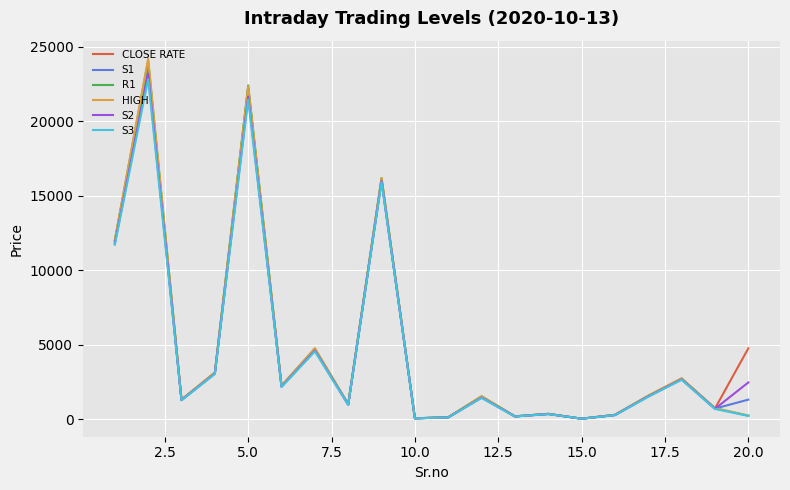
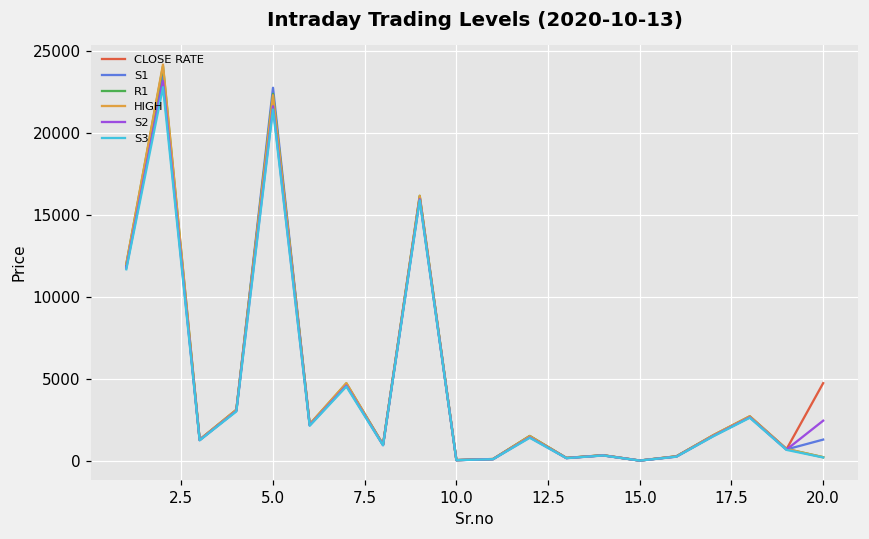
  {
    "CLOSE RATE": {
      "20.0": 4800
    },
    "S1": {
-     "5.0": 21900,
+     "5.0": 22800,
      "20.0": 1300
    },
    "S2": {
      "5.0": 21600,
      "20.0": 2500
    },
    "S3": {
      "5.0": 21400
    }
  }
